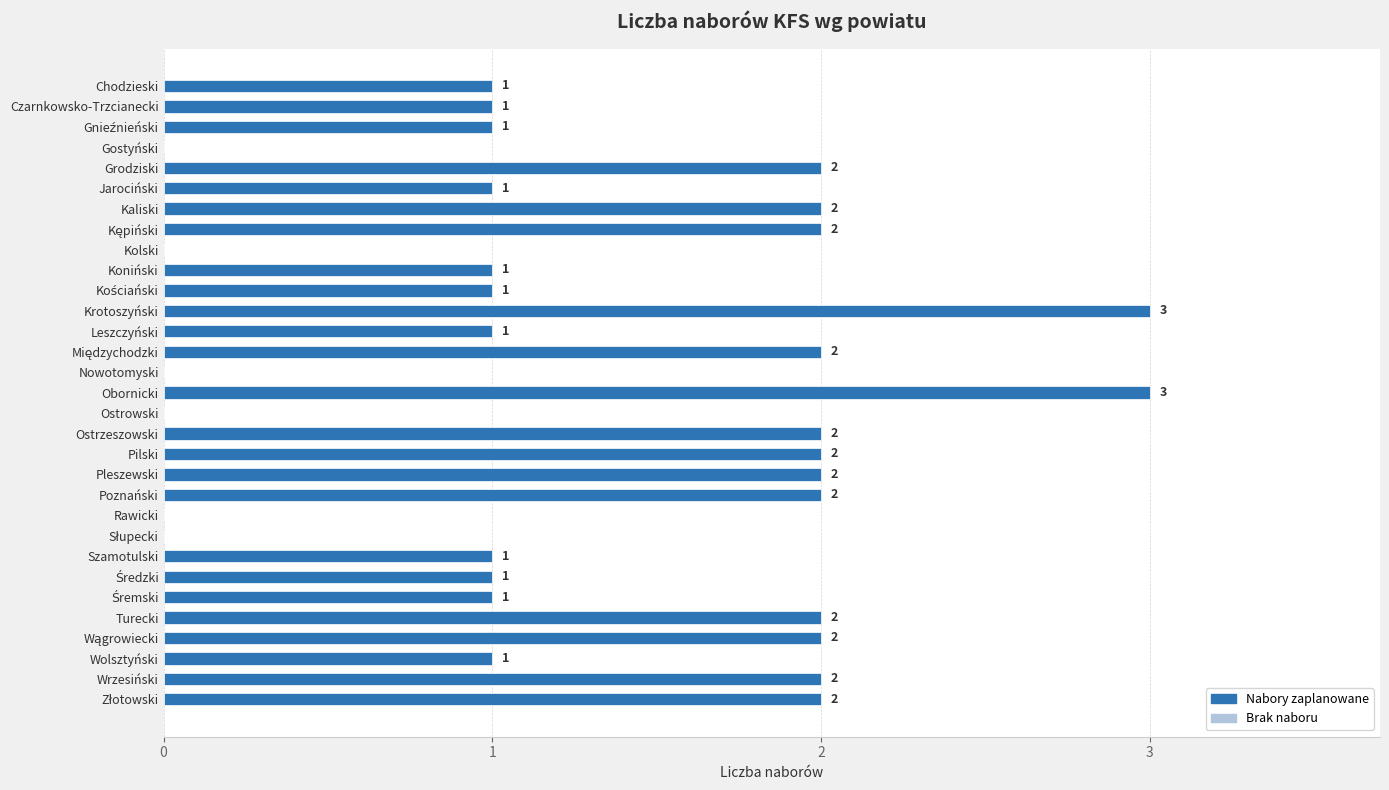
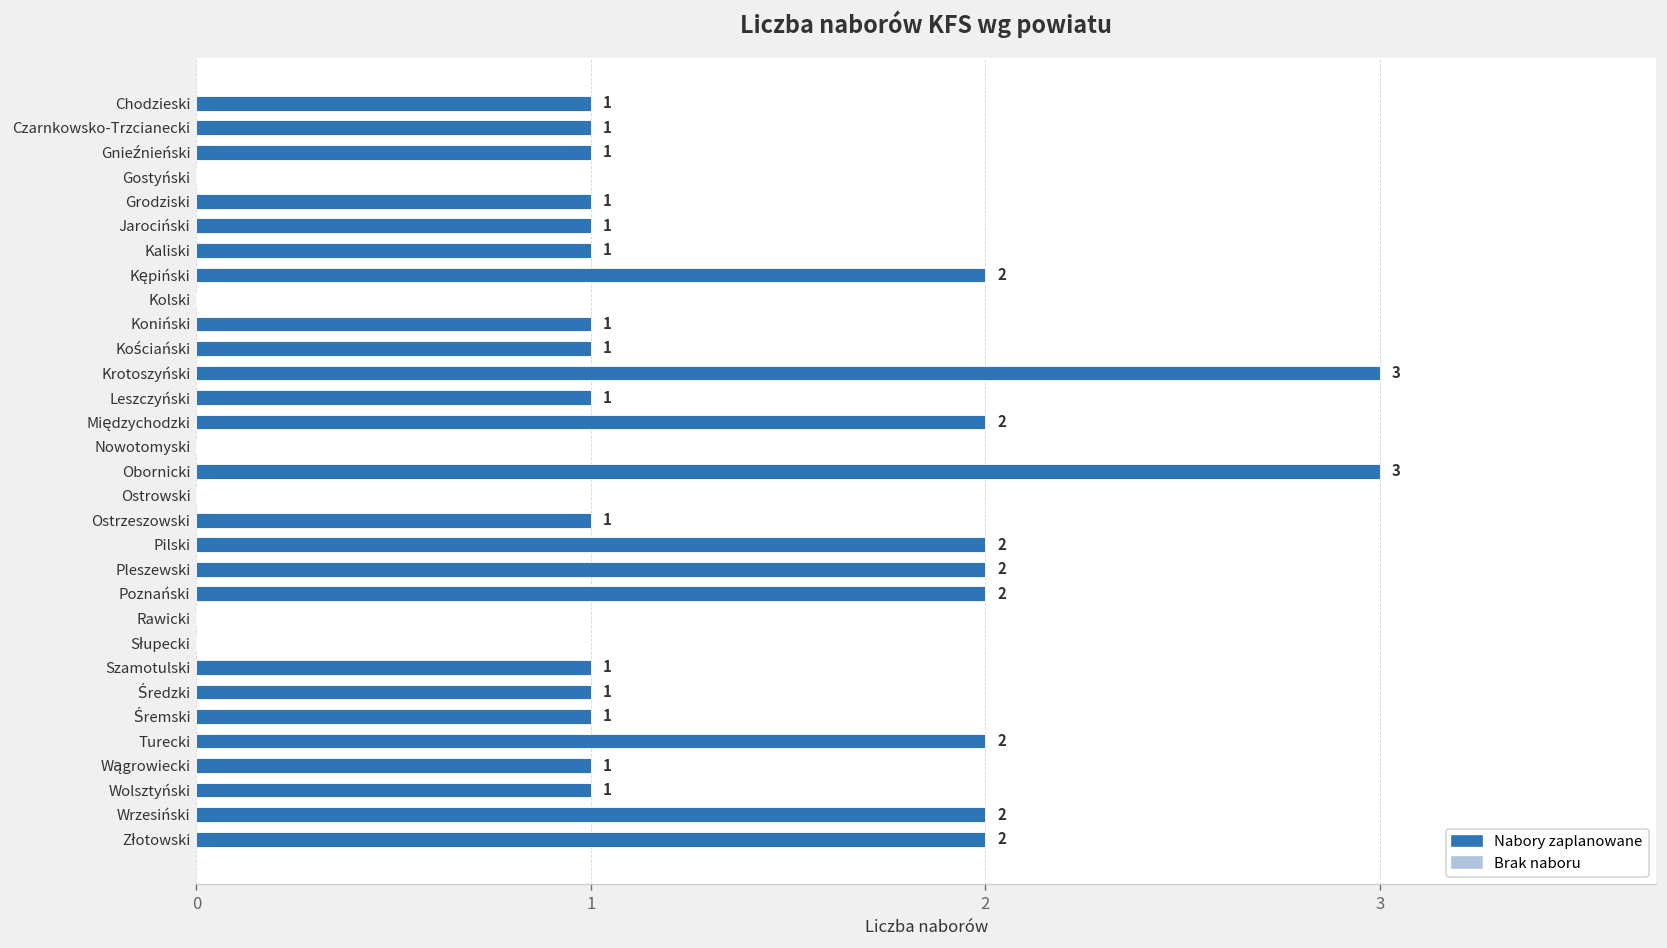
  {
    "Chodzieski": 1,
    "Czarnkowsko-Trzcianecki": 1,
    "Gnieźnieński": 1,
-   "Grodziski": 2,
+   "Grodziski": 1,
    "Jarociński": 1,
-   "Kaliski": 2,
+   "Kaliski": 1,
    "Kępiński": 2,
    "Koniński": 1,
    "Kościański": 1,
    "Krotoszyński": 3,
    "Leszczyński": 1,
    "Międzychodzki": 2,
    "Obornicki": 3,
-   "Ostrzeszowski": 2,
+   "Ostrzeszowski": 1,
    "Pilski": 2,
    "Pleszewski": 2,
    "Poznański": 2,
    "Szamotulski": 1,
    "Średzki": 1,
    "Śremski": 1,
    "Turecki": 2,
-   "Wągrowiecki": 2,
+   "Wągrowiecki": 1,
    "Wolsztyński": 1,
    "Wrzesiński": 2,
    "Złotowski": 2
  }
